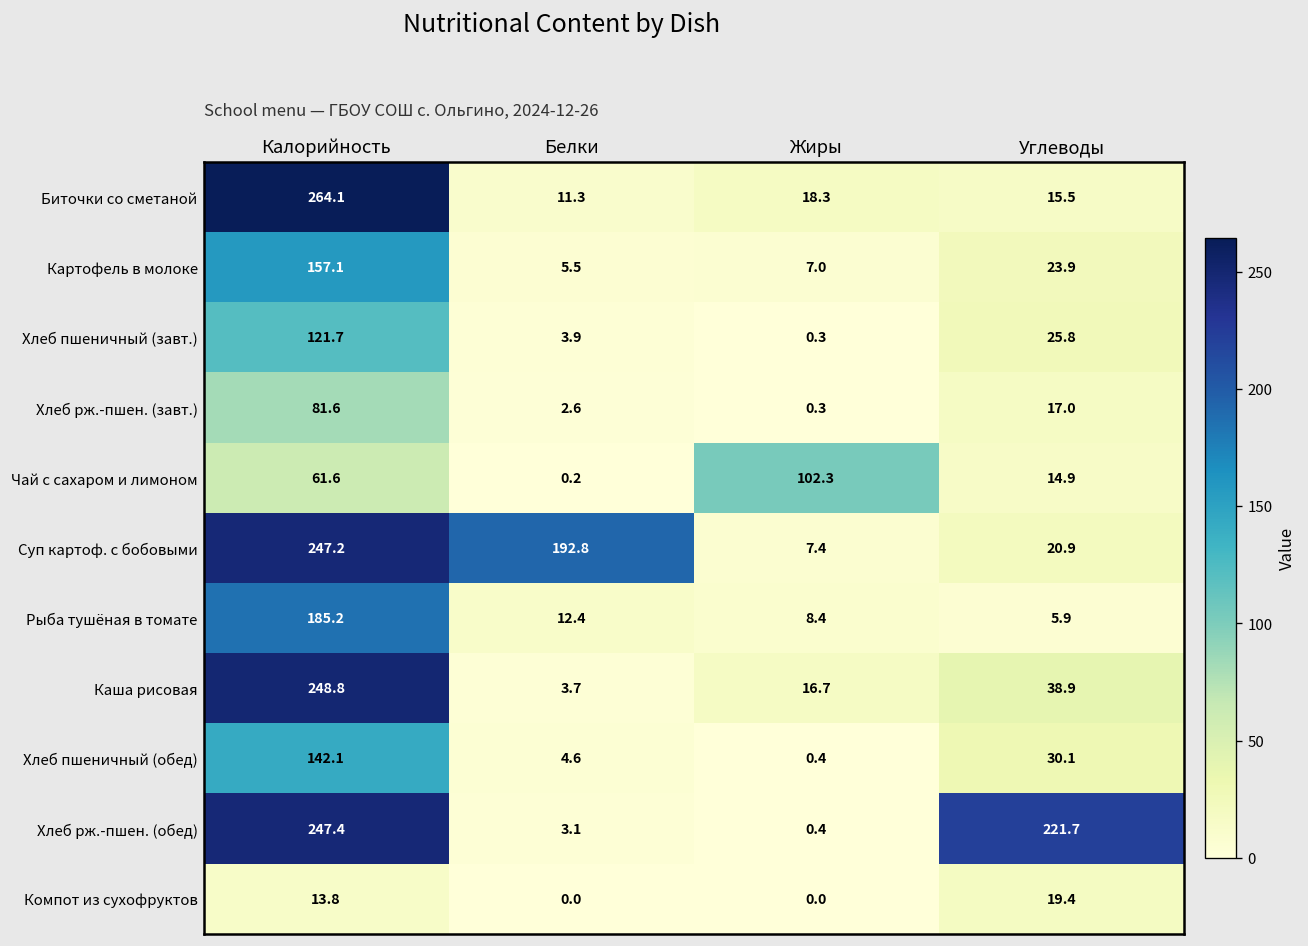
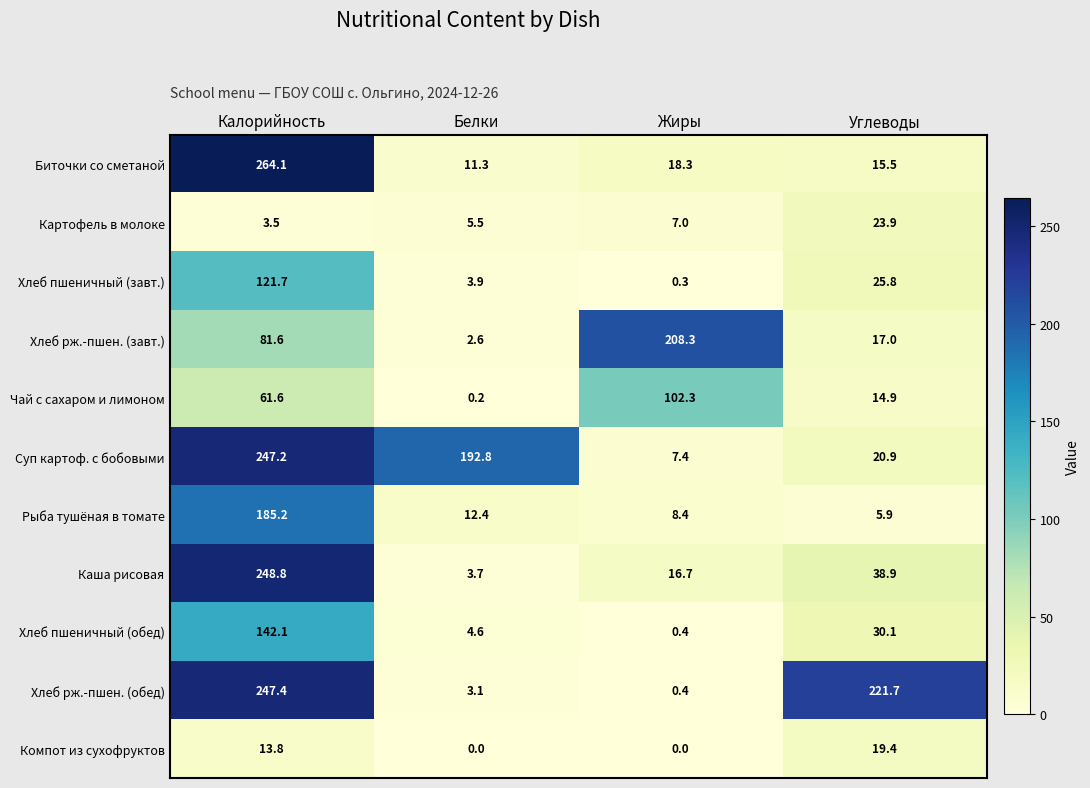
  {
    "Биточки со сметаной": {
      "Калорийность": 264.1,
      "Белки": 11.3,
      "Жиры": 18.3,
      "Углеводы": 15.5
    },
    "Картофель в молоке": {
-     "Калорийность": 157.1,
+     "Калорийность": 3.5,
      "Белки": 5.5,
      "Жиры": 7.0,
      "Углеводы": 23.9
    },
    "Хлеб пшеничный (завт.)": {
      "Калорийность": 121.7,
      "Белки": 3.9,
      "Жиры": 0.3,
      "Углеводы": 25.8
    },
    "Хлеб рж.-пшен. (завт.)": {
      "Калорийность": 81.6,
      "Белки": 2.6,
-     "Жиры": 0.3,
+     "Жиры": 208.3,
      "Углеводы": 17.0
    },
    "Чай с сахаром и лимоном": {
      "Калорийность": 61.6,
      "Белки": 0.2,
      "Жиры": 102.3,
      "Углеводы": 14.9
    },
    "Суп картоф. с бобовыми": {
      "Калорийность": 247.2,
      "Белки": 192.8,
      "Жиры": 7.4,
      "Углеводы": 20.9
    },
    "Рыба тушёная в томате": {
      "Калорийность": 185.2,
      "Белки": 12.4,
      "Жиры": 8.4,
      "Углеводы": 5.9
    },
    "Каша рисовая": {
      "Калорийность": 248.8,
      "Белки": 3.7,
      "Жиры": 16.7,
      "Углеводы": 38.9
    },
    "Хлеб пшеничный (обед)": {
      "Калорийность": 142.1,
      "Белки": 4.6,
      "Жиры": 0.4,
      "Углеводы": 30.1
    },
    "Хлеб рж.-пшен. (обед)": {
      "Калорийность": 247.4,
      "Белки": 3.1,
      "Жиры": 0.4,
      "Углеводы": 221.7
    },
    "Компот из сухофруктов": {
      "Калорийность": 13.8,
      "Белки": 0.0,
      "Жиры": 0.0,
      "Углеводы": 19.4
    }
  }
